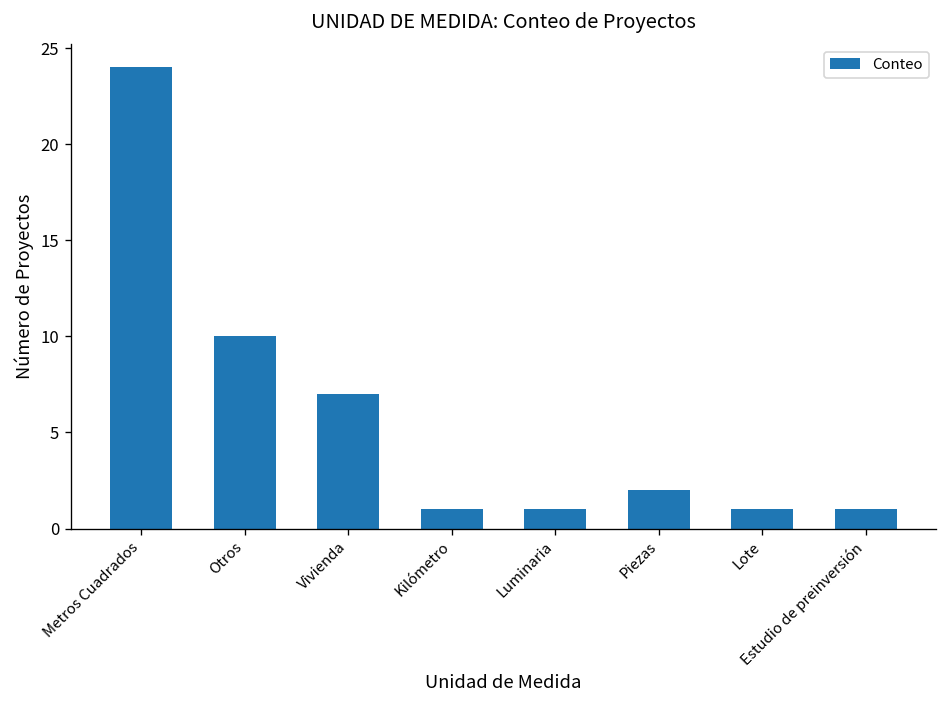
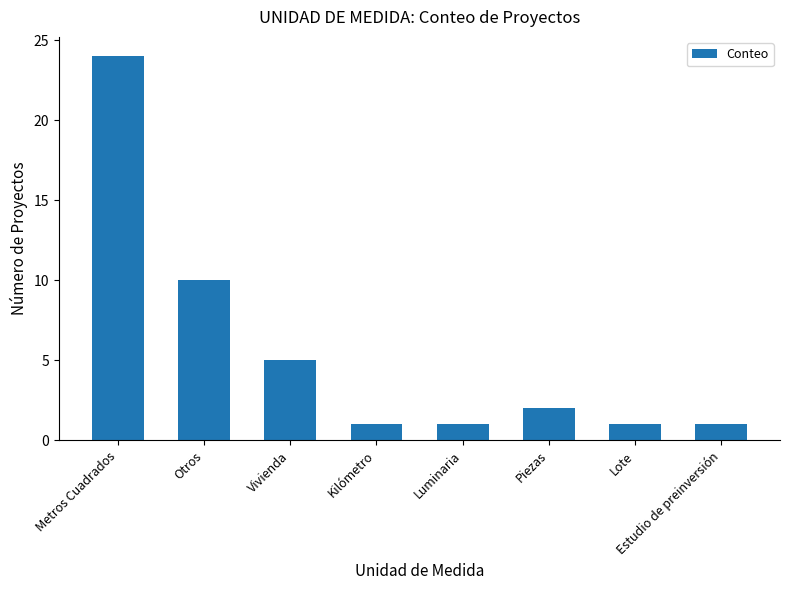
  {
    "Metros Cuadrados": 24,
    "Otros": 10,
-   "Vivienda": 7,
+   "Vivienda": 5,
    "Kilómetro": 1,
    "Luminaria": 1,
    "Piezas": 2,
    "Lote": 1,
    "Estudio de preinversión": 1
  }
